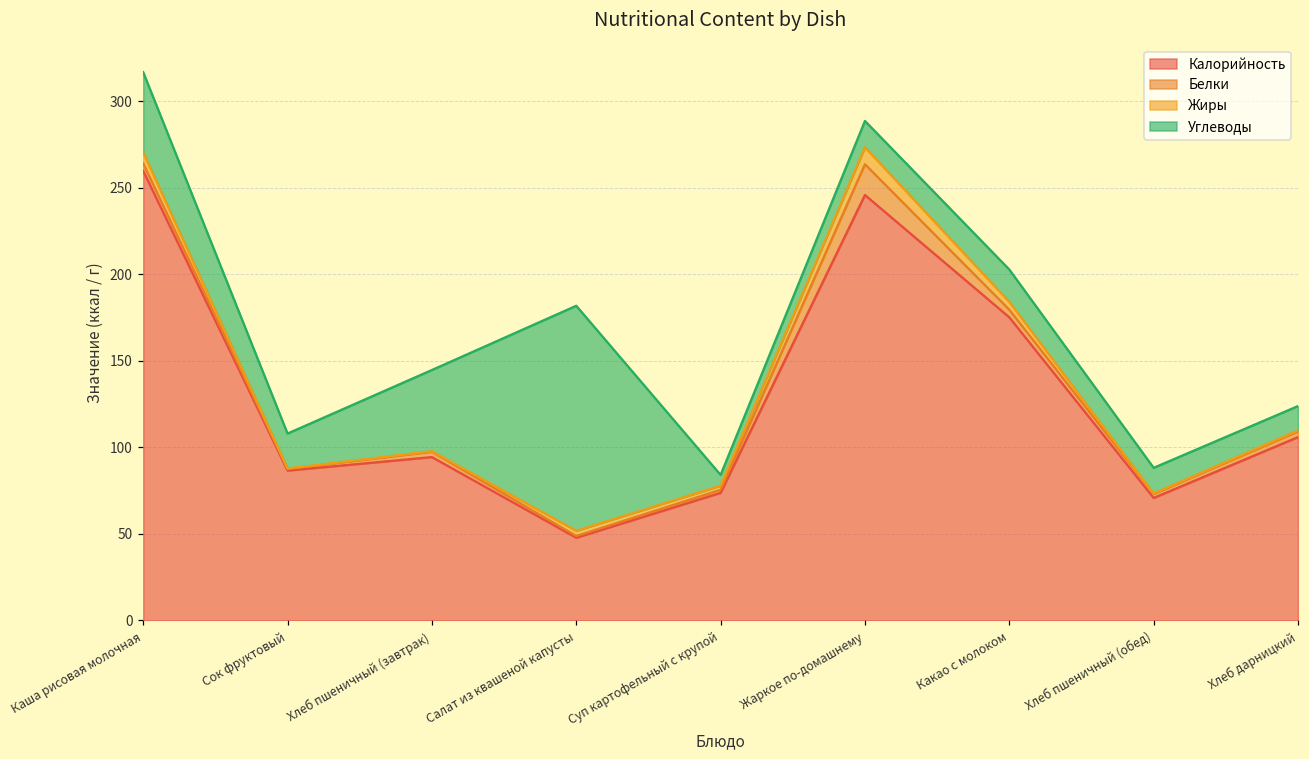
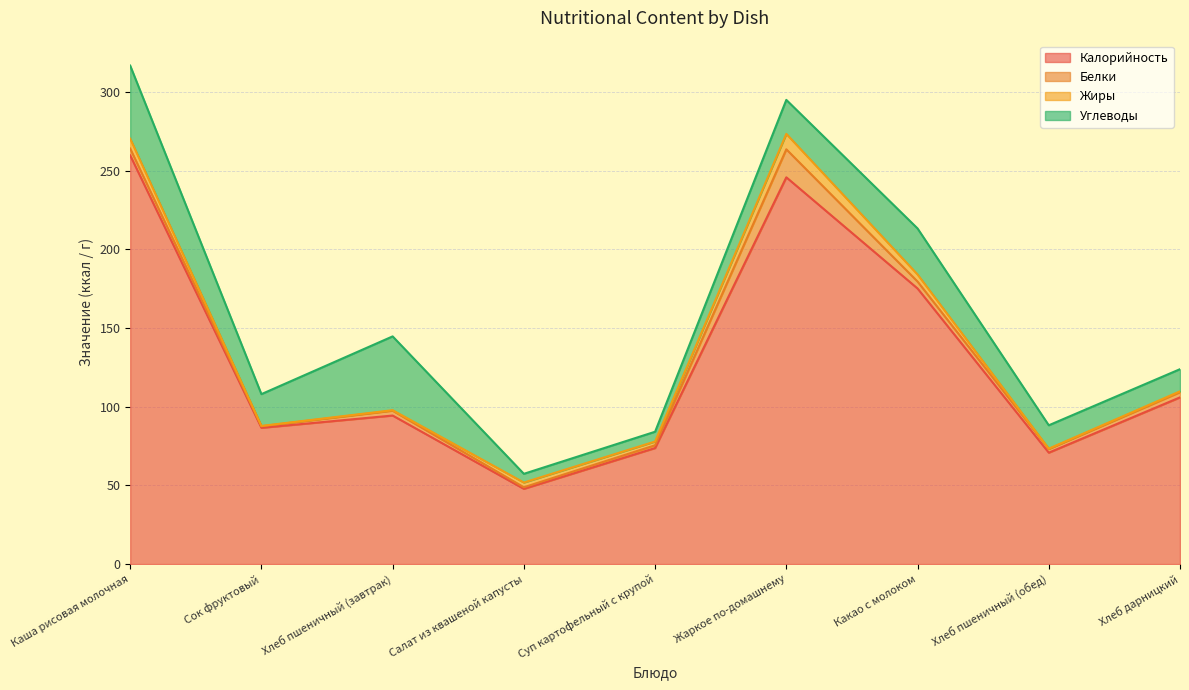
  {
    "Углеводы": {
      "Каша рисовая молочная": 46,
      "Сок фруктовый": 20,
      "Хлеб пшеничный (завтрак)": 47,
-     "Салат из квашеной капусты": 130,
+     "Салат из квашеной капусты": 6,
      "Суп картофельный с крупой": 6,
-     "Жаркое по-домашнему": 15,
-     "Какао с молоком": 19,
+     "Жаркое по-домашнему": 22,
+     "Какао с молоком": 29,
      "Хлеб пшеничный (обед)": 15,
      "Хлеб дарницкий": 14
    }
  }
